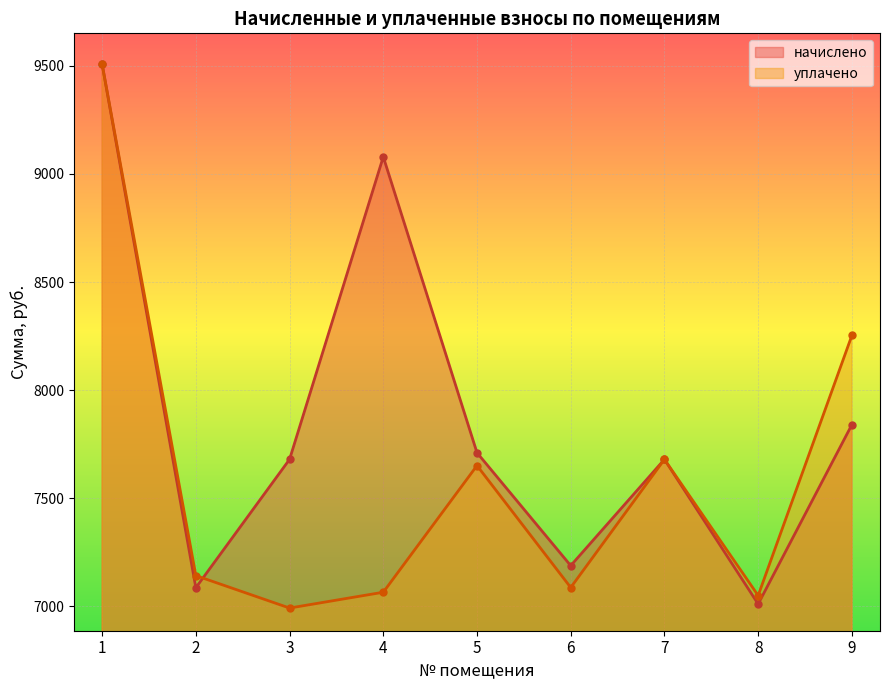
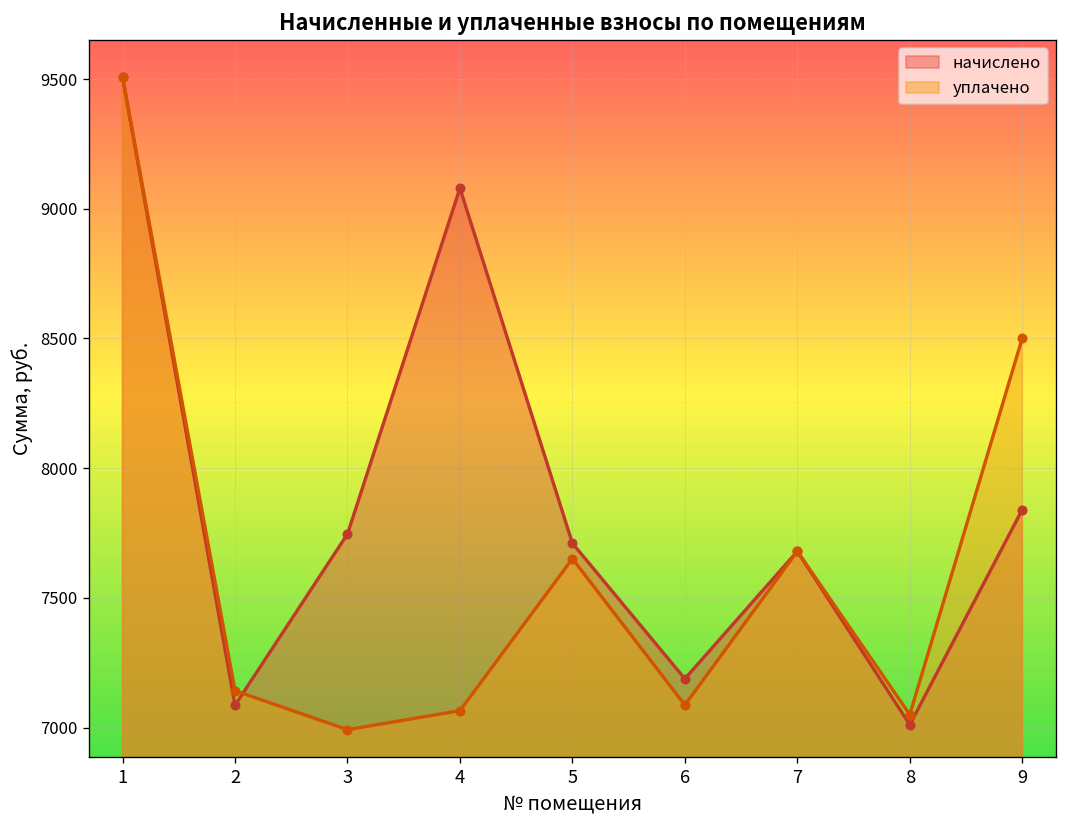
  {
    "начислено": {
      "2": 7090,
-     "3": 7680,
+     "3": 7750,
      "4": 9080,
      "5": 7710,
      "6": 7190,
      "8": 7010,
      "9": 7840
    },
    "уплачено": {
      "2": 7140,
      "3": 6990,
      "4": 7070,
      "5": 7650,
      "6": 7090,
      "8": 7050,
-     "9": 8250
+     "9": 8500
    }
  }
